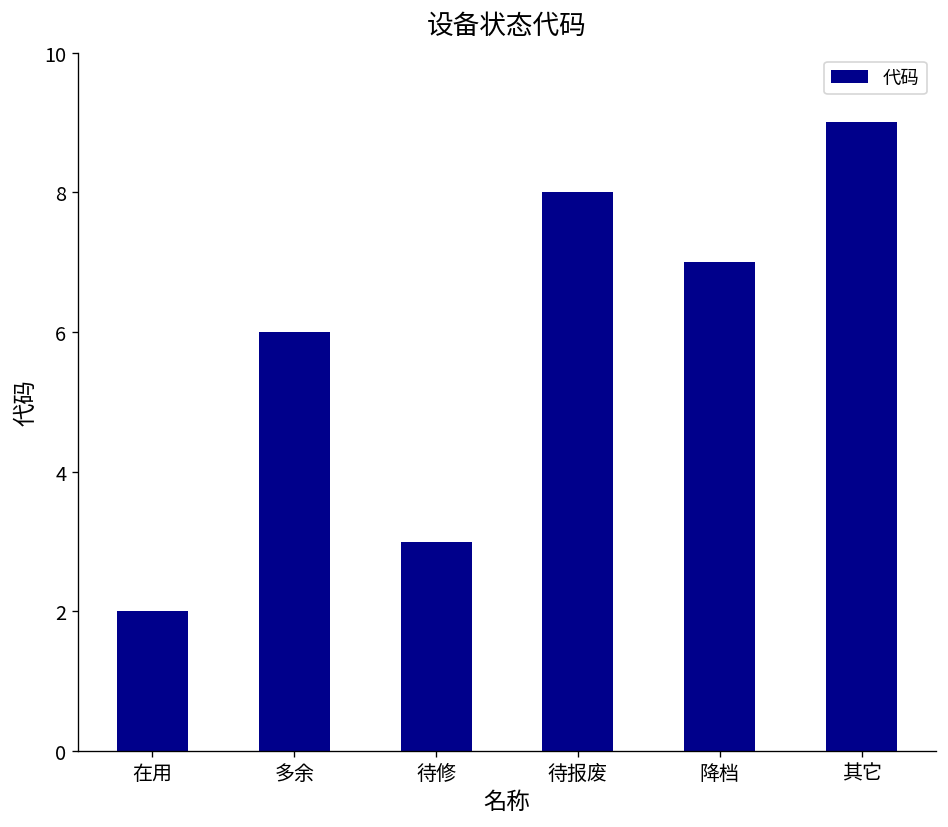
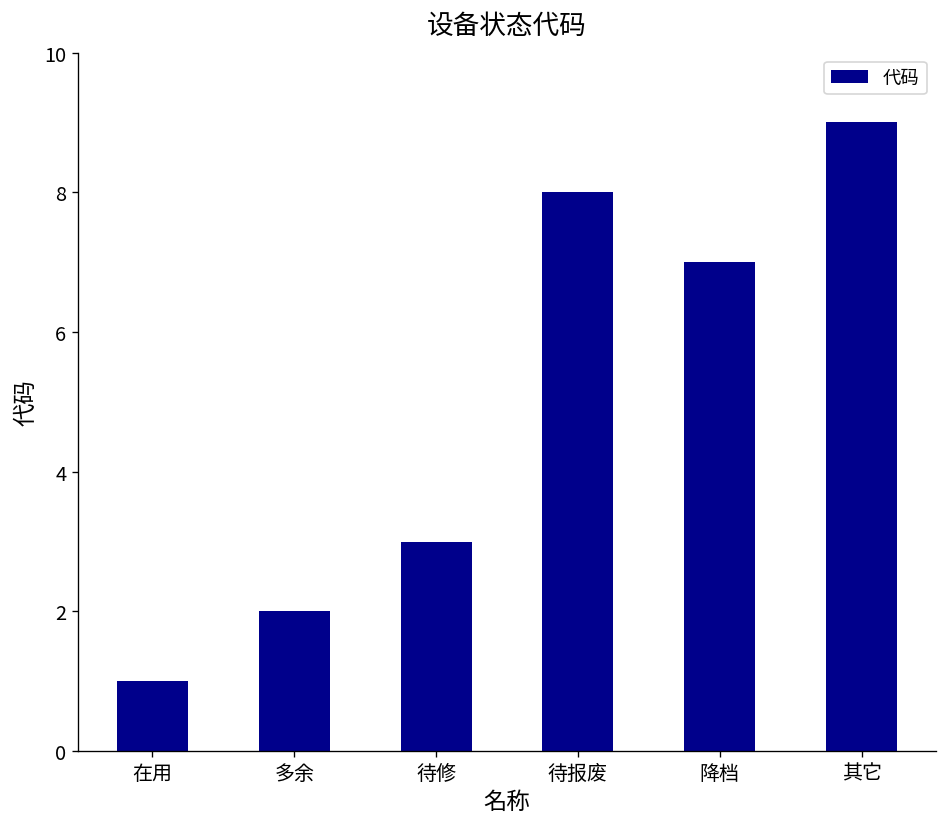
  {
-   "在用": 2,
-   "多余": 6,
+   "在用": 1,
+   "多余": 2,
    "待修": 3,
    "待报废": 8,
    "降档": 7,
    "其它": 9
  }
